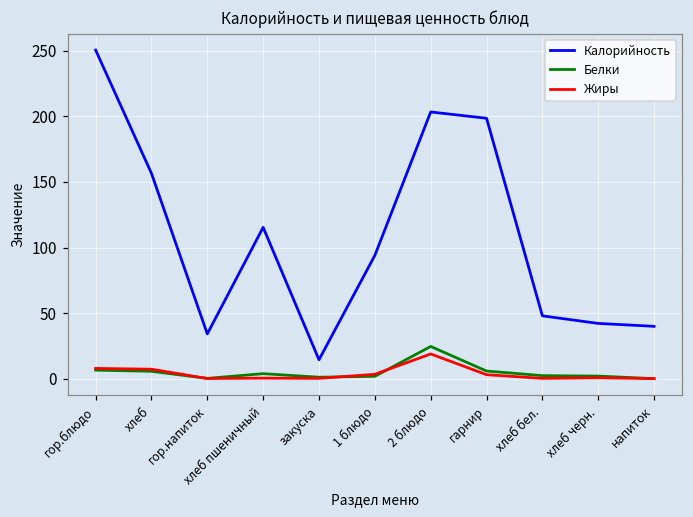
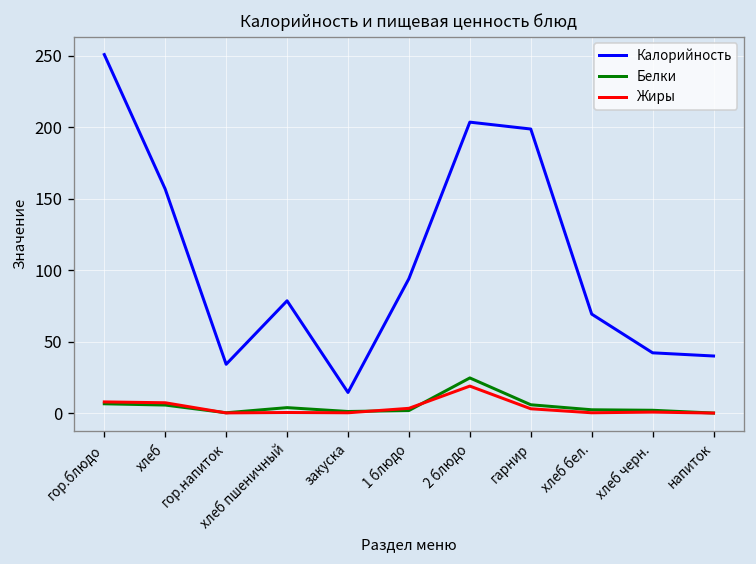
  {
    "Калорийность": {
      "гор.блюдо": 251,
      "хлеб": 157,
      "гор.напиток": 34,
-     "хлеб пшеничный": 115,
+     "хлеб пшеничный": 79,
      "закуска": 14,
      "1 блюдо": 94,
      "2 блюдо": 203,
      "гарнир": 199,
-     "хлеб бел.": 48,
+     "хлеб бел.": 69,
      "хлеб черн.": 42,
      "напиток": 40
    },
    "Белки": {
      "хлеб пшеничный": 4,
      "2 блюдо": 25,
      "гарнир": 6
    },
    "Жиры": {
      "хлеб пшеничный": 0,
      "2 блюдо": 19,
      "гарнир": 3
    }
  }
